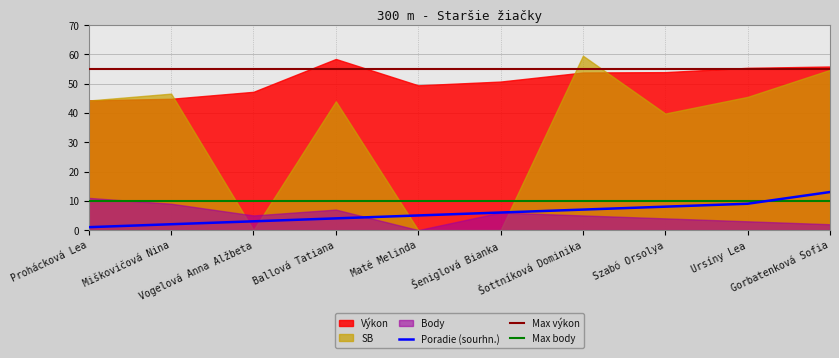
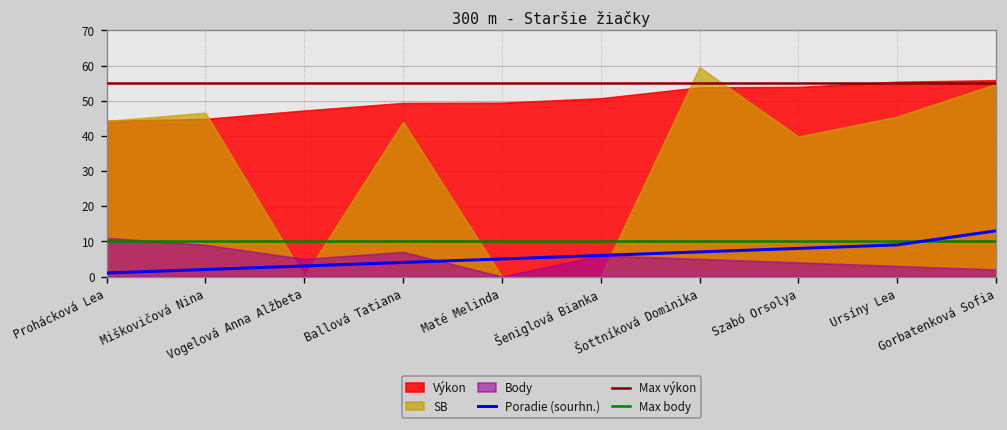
  {
    "Poradie (sourhn.)": {
      "Prohácková Lea": 1,
      "Miškovičová Nina": 2,
      "Vogelová Anna Alžbeta": 3,
      "Ballová Tatiana": 4,
      "Maté Melinda": 5,
      "Šottníková Dominika": 7,
      "Szabó Orsolya": 8,
      "Ursíny Lea": 9,
      "Gorbatenková Sofia": 13
    },
    "Výkon": {
      "Miškovičová Nina": 45,
      "Vogelová Anna Alžbeta": 47,
-     "Ballová Tatiana": 58,
+     "Ballová Tatiana": 49,
      "Maté Melinda": 49,
      "Šeniglová Bianka": 51,
      "Šottníková Dominika": 54,
      "Szabó Orsolya": 54
    },
    "Max výkon": {
      "Prohácková Lea": 55,
      "Miškovičová Nina": 55,
      "Vogelová Anna Alžbeta": 55,
      "Ballová Tatiana": 55,
      "Maté Melinda": 55,
      "Šeniglová Bianka": 55,
      "Šottníková Dominika": 55,
      "Szabó Orsolya": 55
    },
    "SB": {
      "Miškovičová Nina": 47,
      "Vogelová Anna Alžbeta": 0,
      "Ballová Tatiana": 44,
      "Šeniglová Bianka": 0,
      "Šottníková Dominika": 60,
      "Szabó Orsolya": 40,
      "Ursíny Lea": 45
    },
    "Max body": {
      "Prohácková Lea": 10,
      "Miškovičová Nina": 10,
      "Vogelová Anna Alžbeta": 10,
      "Ballová Tatiana": 10,
      "Maté Melinda": 10,
      "Šeniglová Bianka": 10,
      "Šottníková Dominika": 10,
      "Szabó Orsolya": 10,
      "Ursíny Lea": 10,
      "Gorbatenková Sofia": 10
    },
    "Body": {
      "Prohácková Lea": 11,
      "Miškovičová Nina": 9,
      "Vogelová Anna Alžbeta": 5,
      "Ballová Tatiana": 7,
      "Šottníková Dominika": 5,
      "Szabó Orsolya": 4,
      "Ursíny Lea": 3,
      "Gorbatenková Sofia": 2
    }
  }
